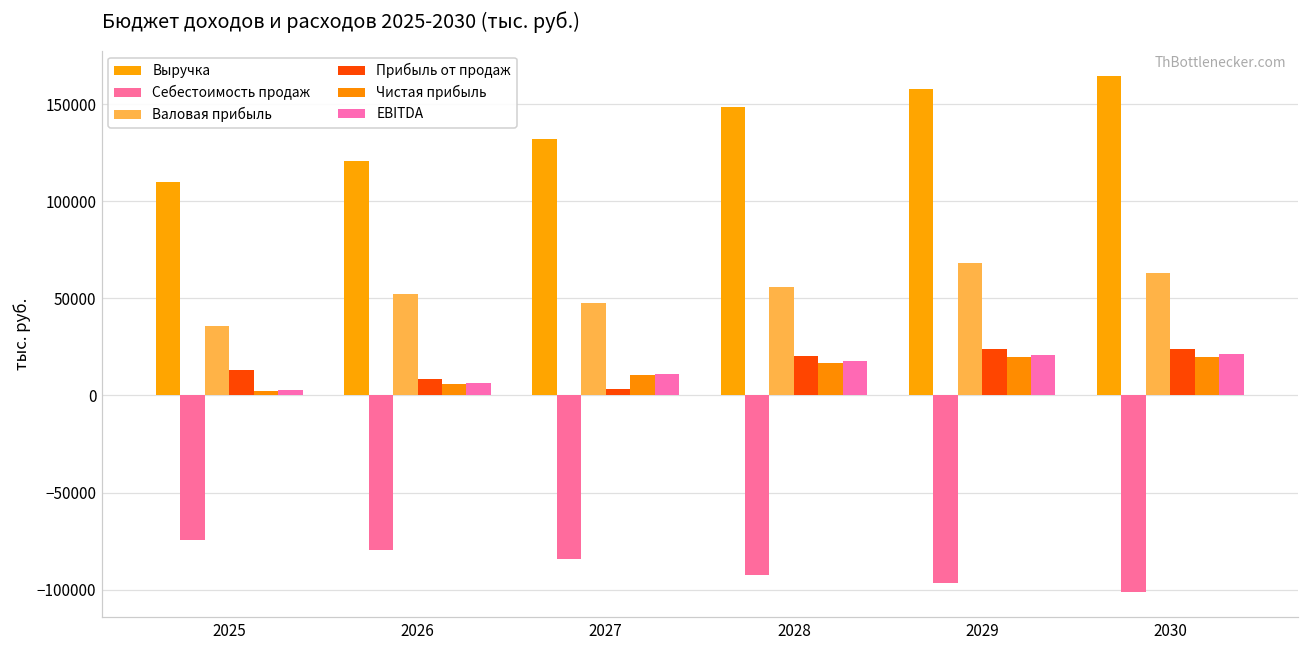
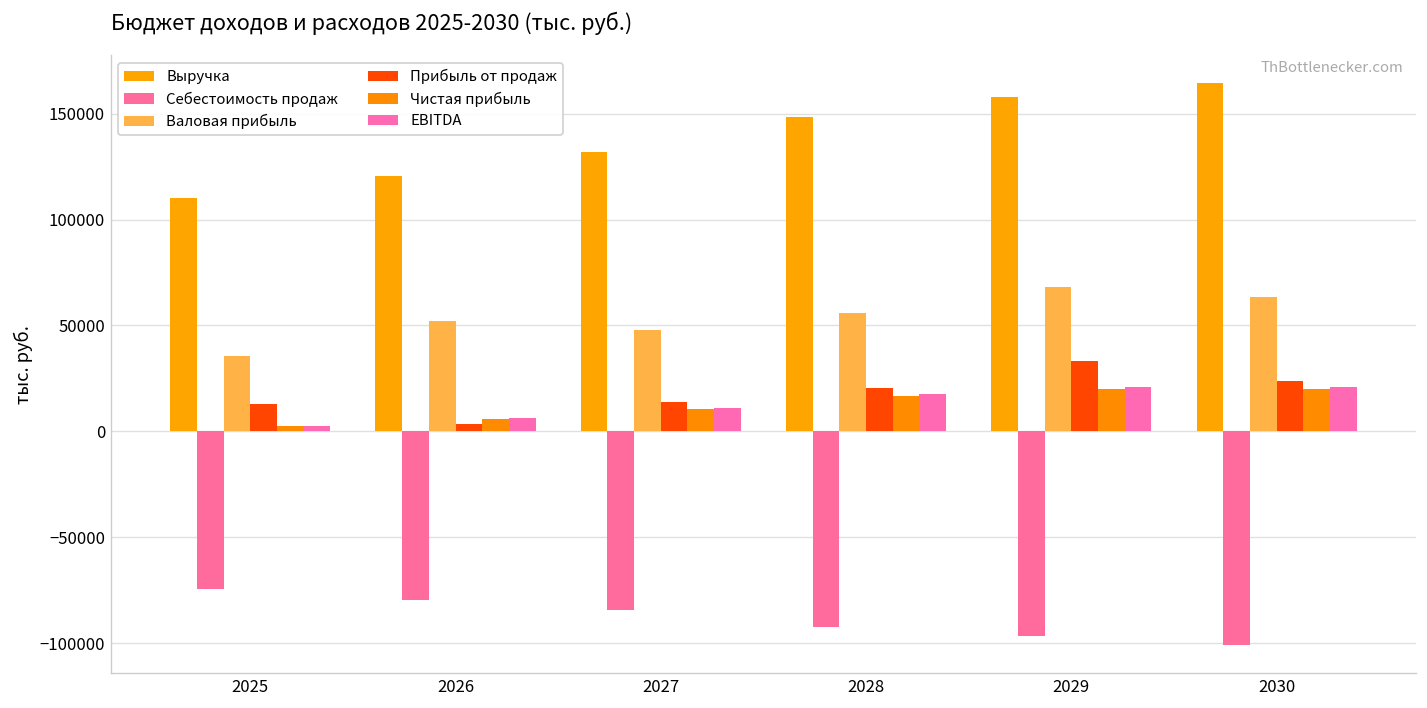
  {
    "Валовая прибыль": {
      "2025": 36000,
      "2026": 52000,
      "2027": 48000,
      "2028": 56000,
      "2029": 68000,
      "2030": 63000
    },
    "Прибыль от продаж": {
      "2025": 13000,
-     "2026": 9000,
-     "2027": 3000,
+     "2026": 3000,
+     "2027": 14000,
      "2028": 20000,
-     "2029": 24000,
+     "2029": 33000,
      "2030": 24000
    }
  }
